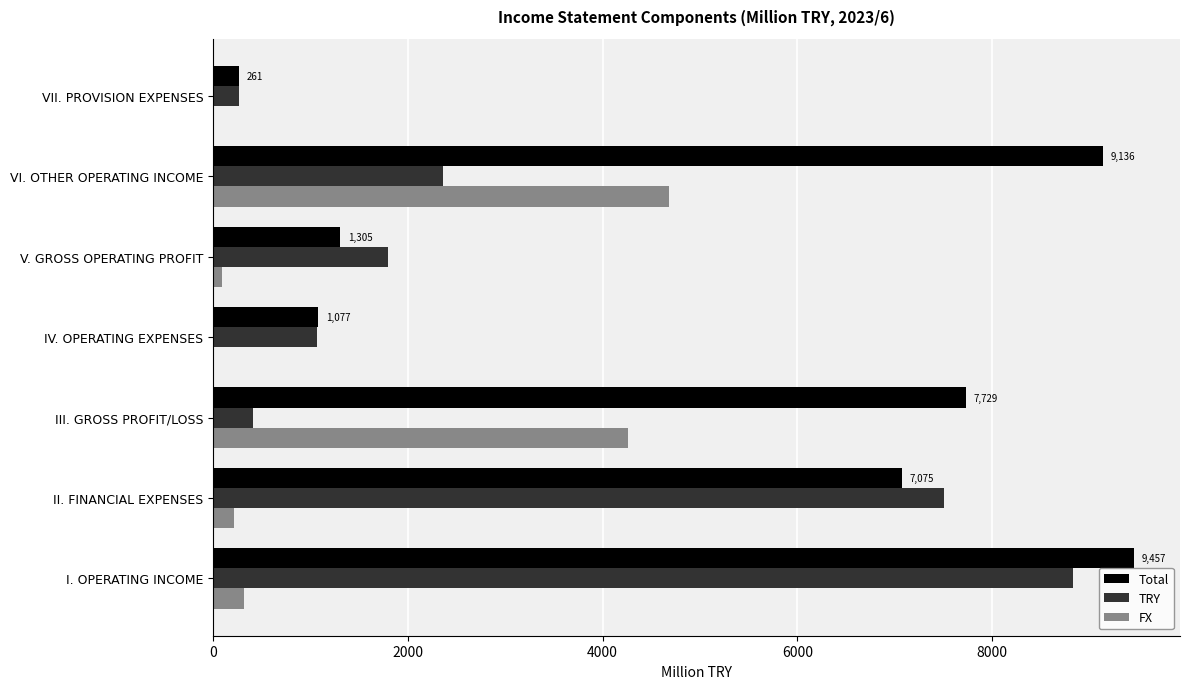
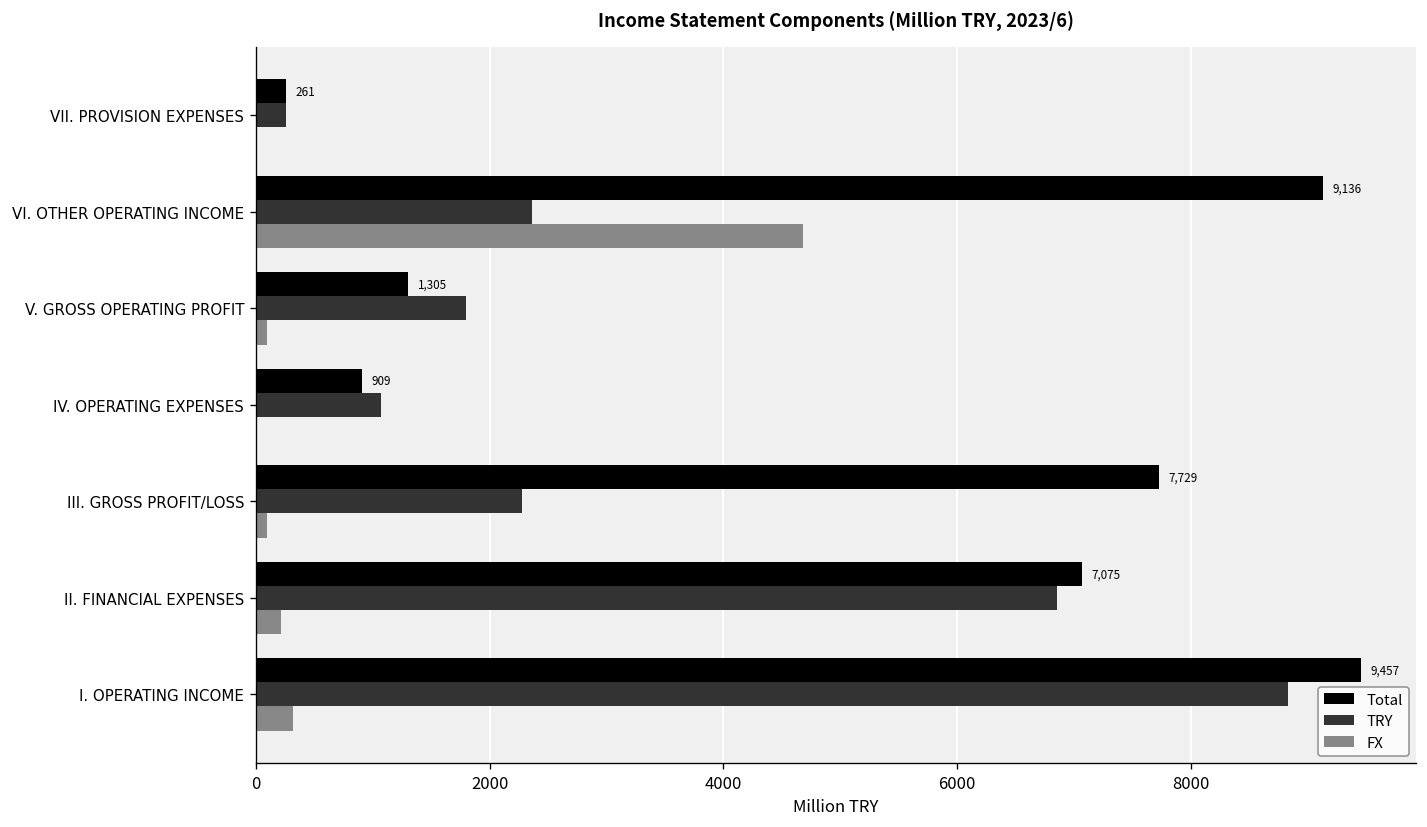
  {
    "Total": {
      "VII. PROVISION EXPENSES": "261",
      "VI. OTHER OPERATING INCOME": "9,136",
      "V. GROSS OPERATING PROFIT": "1,305",
-     "IV. OPERATING EXPENSES": "1,077",
+     "IV. OPERATING EXPENSES": "909",
      "III. GROSS PROFIT/LOSS": "7,729",
      "II. FINANCIAL EXPENSES": "7,075",
      "I. OPERATING INCOME": "9,457"
    },
    "TRY": {
      "VII. PROVISION EXPENSES": "300",
      "VI. OTHER OPERATING INCOME": "2400",
      "V. GROSS OPERATING PROFIT": "1800",
      "IV. OPERATING EXPENSES": "1100",
-     "III. GROSS PROFIT/LOSS": "400",
-     "II. FINANCIAL EXPENSES": "7500",
+     "III. GROSS PROFIT/LOSS": "2300",
+     "II. FINANCIAL EXPENSES": "6900",
      "I. OPERATING INCOME": "8800"
    },
    "FX": {
      "VI. OTHER OPERATING INCOME": "4700",
      "V. GROSS OPERATING PROFIT": "100",
-     "III. GROSS PROFIT/LOSS": "4300",
+     "III. GROSS PROFIT/LOSS": "100",
      "II. FINANCIAL EXPENSES": "200",
      "I. OPERATING INCOME": "300"
    }
  }
